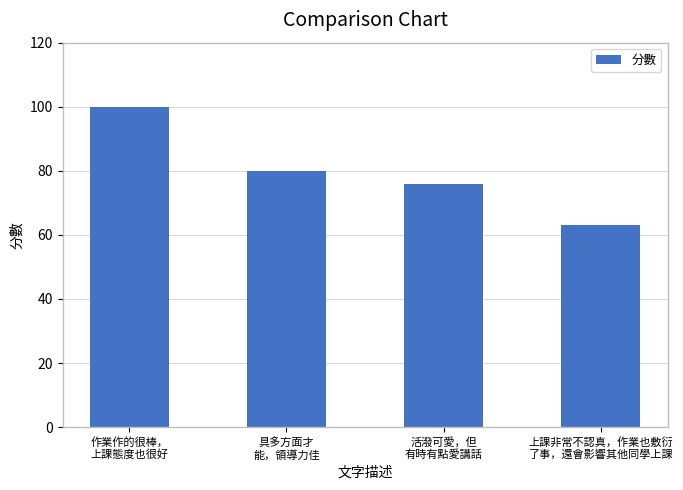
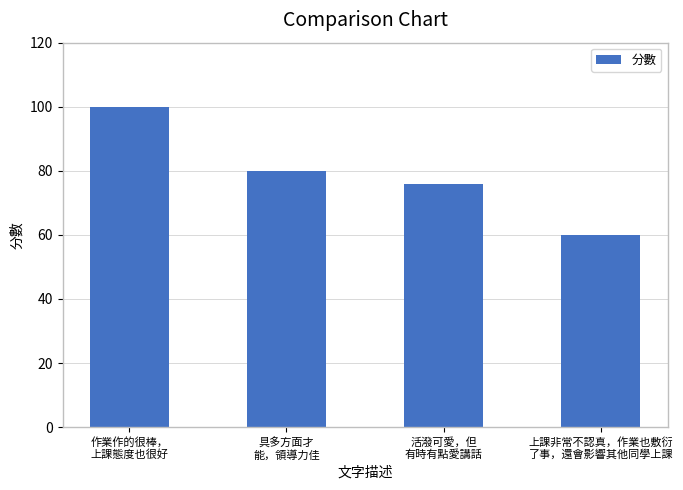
  {
    "作業作的很棒， 上課態度也很好": 100,
    "具多方面才 能，領導力佳": 80,
    "活潑可愛，但 有時有點愛講話": 76,
-   "上課非常不認真，作業也敷衍 了事，還會影響其他同學上課": 63
+   "上課非常不認真，作業也敷衍 了事，還會影響其他同學上課": 60
  }
